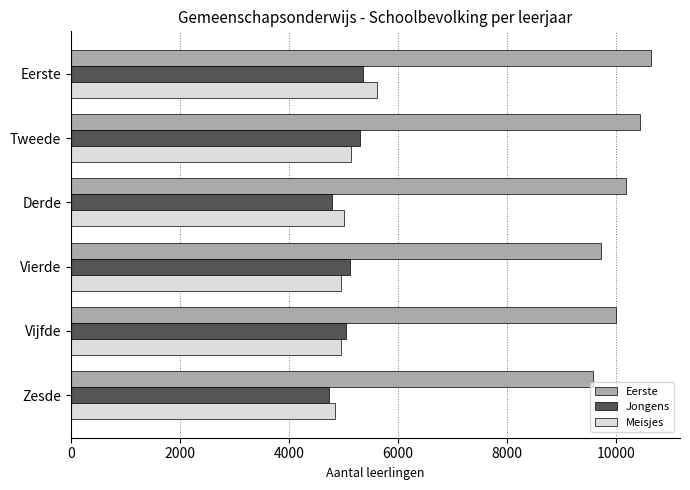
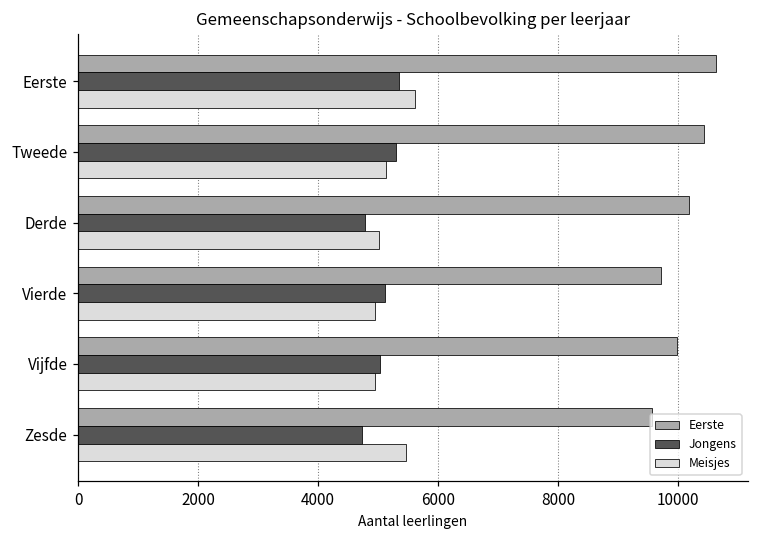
  {
    "Eerste": {
      "Eerste": 10600,
      "Tweede": 10400,
      "Derde": 10200,
      "Vierde": 9700,
      "Vijfde": 10000,
      "Zesde": 9600
    },
    "Jongens": {
      "Eerste": 5400,
      "Tweede": 5300,
      "Derde": 4800,
      "Vierde": 5100,
      "Vijfde": 5000,
      "Zesde": 4700
    },
    "Meisjes": {
      "Eerste": 5600,
      "Tweede": 5100,
      "Derde": 5000,
      "Vierde": 4900,
      "Vijfde": 5000,
-     "Zesde": 4800
+     "Zesde": 5500
    }
  }
